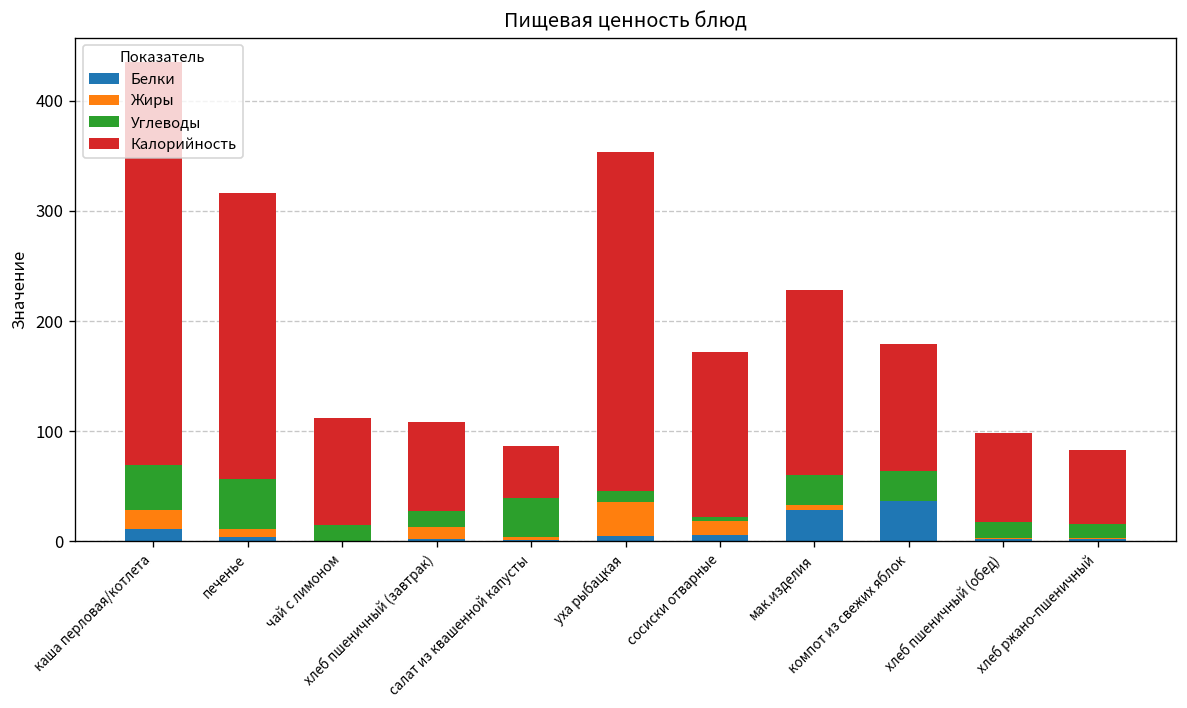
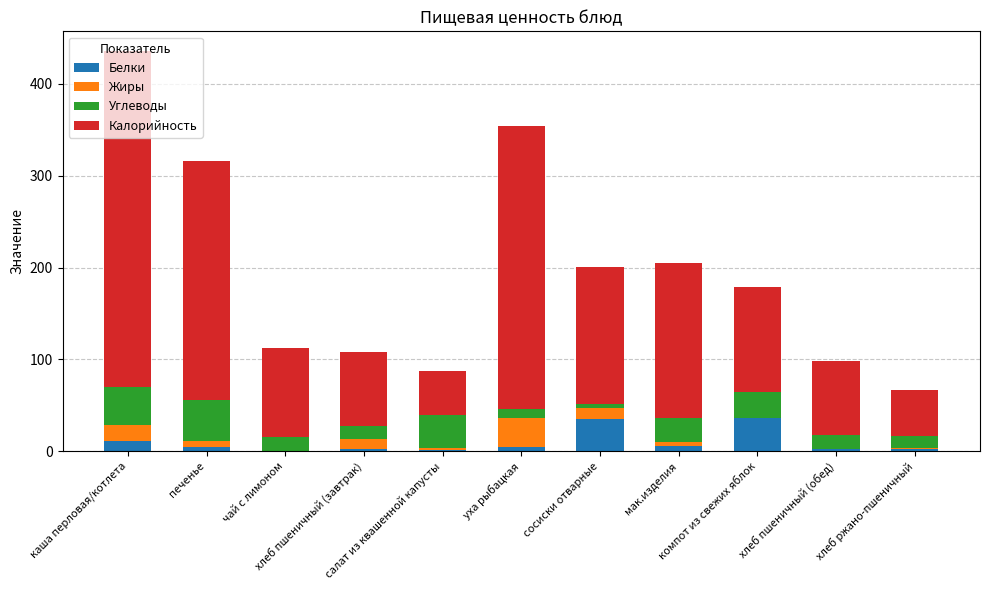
  {
    "Белки": {
      "каша перловая/котлета": 10,
      "печенье": 0,
      "уха рыбацкая": 0,
-     "сосиски отварные": 10,
-     "мак.изделия": 30,
+     "сосиски отварные": 40,
+     "мак.изделия": 10,
      "компот из свежих яблок": 40
    },
    "Жиры": {
      "каша перловая/котлета": 20,
      "печенье": 10,
      "хлеб пшеничный (завтрак)": 10,
      "салат из квашенной капусты": 0,
      "уха рыбацкая": 30,
      "сосиски отварные": 10,
      "мак.изделия": 0
    },
    "Углеводы": {
      "каша перловая/котлета": 40,
      "печенье": 40,
      "чай с лимоном": 20,
      "хлеб пшеничный (завтрак)": 10,
      "салат из квашенной капусты": 40,
      "уха рыбацкая": 10,
      "сосиски отварные": 0,
      "мак.изделия": 30,
      "компот из свежих яблок": 30,
      "хлеб пшеничный (обед)": 10,
      "хлеб ржано-пшеничный": 10
    },
    "Калорийность": {
      "печенье": 260,
      "чай с лимоном": 100,
      "хлеб пшеничный (завтрак)": 80,
      "салат из квашенной капусты": 50,
      "уха рыбацкая": 310,
      "сосиски отварные": 150,
      "мак.изделия": 170,
      "компот из свежих яблок": 110,
      "хлеб пшеничный (обед)": 80,
-     "хлеб ржано-пшеничный": 70
+     "хлеб ржано-пшеничный": 50
    }
  }
